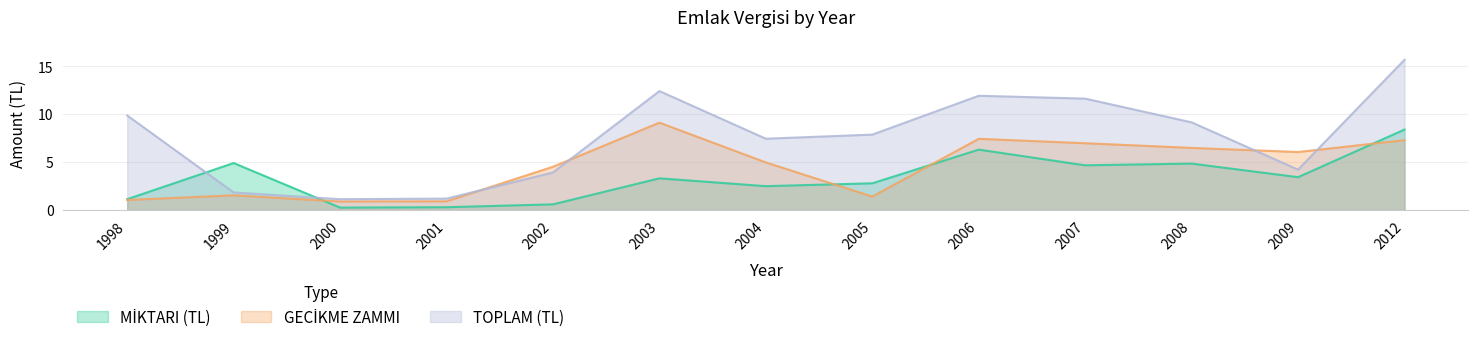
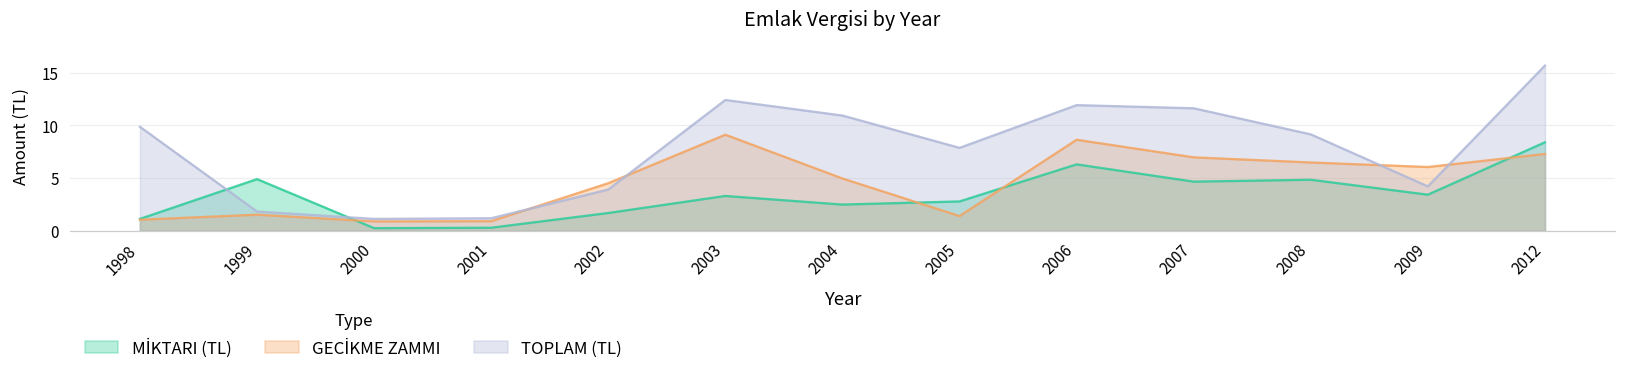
  {
    "MİKTARI (TL)": {
      "1999": 5,
      "2000": 0,
      "2001": 0,
-     "2002": 1,
+     "2002": 2,
      "2003": 3,
      "2004": 2,
      "2005": 3,
      "2006": 6,
      "2007": 5,
      "2008": 5,
      "2009": 3,
      "2012": 8
    },
    "GECİKME ZAMMI": {
      "1999": 2,
      "2001": 1,
      "2002": 5,
      "2003": 9,
      "2004": 5,
      "2005": 1,
-     "2006": 7,
+     "2006": 9,
      "2007": 7,
      "2008": 6,
      "2009": 6,
      "2012": 7
    },
    "TOPLAM (TL)": {
      "1998": 10,
      "1999": 2,
      "2001": 1,
      "2002": 4,
      "2003": 12,
-     "2004": 7,
+     "2004": 11,
      "2005": 8,
      "2006": 12,
      "2007": 12,
      "2008": 9,
      "2009": 4,
      "2012": 16
    }
  }
